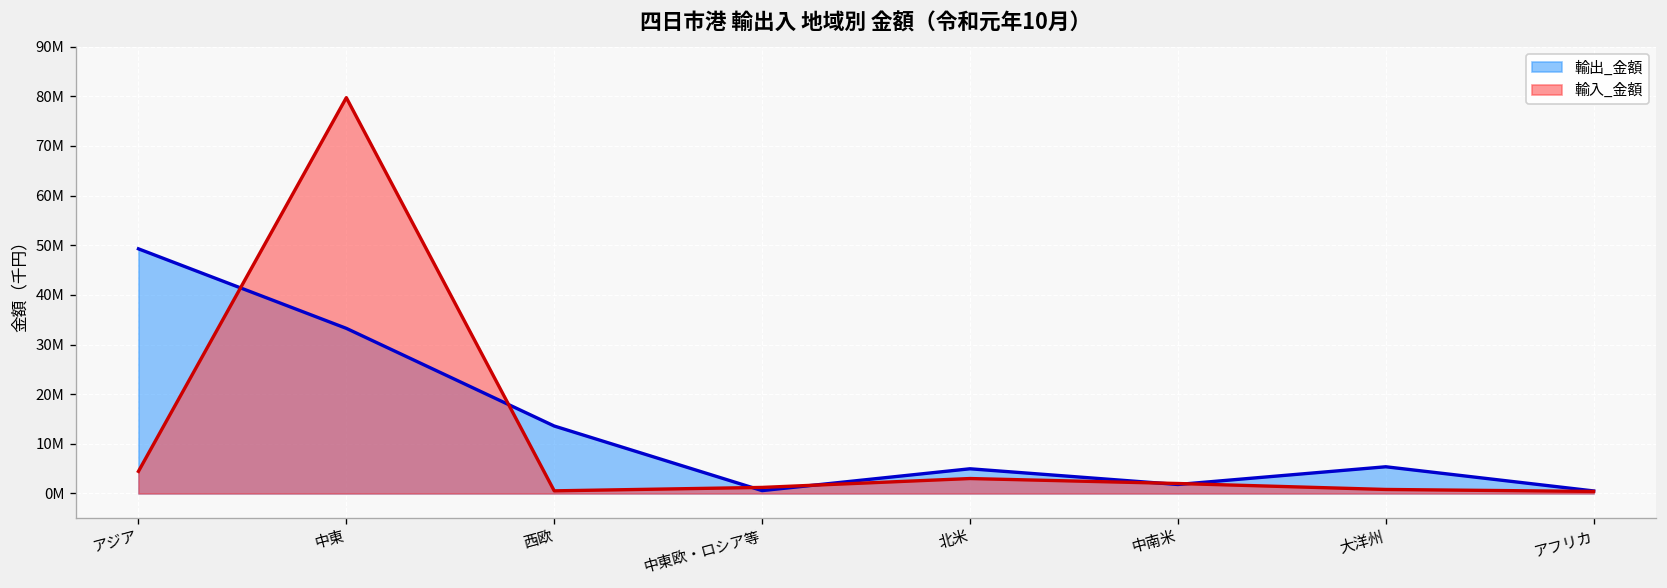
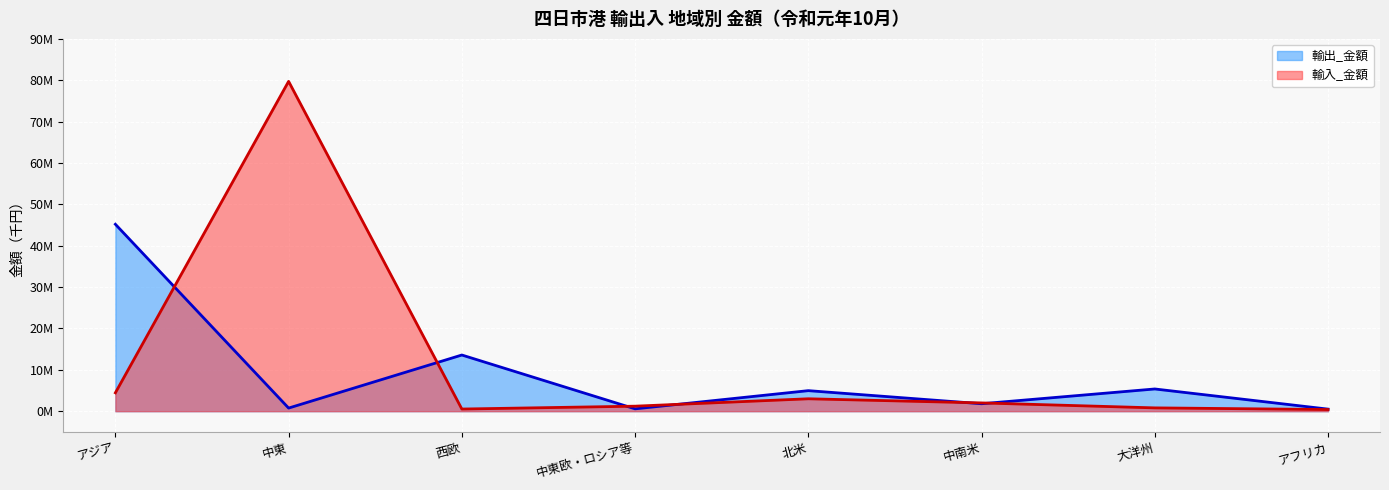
  {
    "輸出_金額": {
-     "アジア": 49000000,
-     "中東": 33000000,
+     "アジア": 45000000,
+     "中東": 1000000,
      "西欧": 14000000,
      "中東欧・ロシア等": 1000000,
      "北米": 5000000,
      "大洋州": 5000000
    },
    "輸入_金額": {
      "アジア": 4000000,
      "中東": 80000000,
      "西欧": 1000000,
      "中東欧・ロシア等": 1000000,
      "北米": 3000000,
      "大洋州": 1000000
    }
  }
